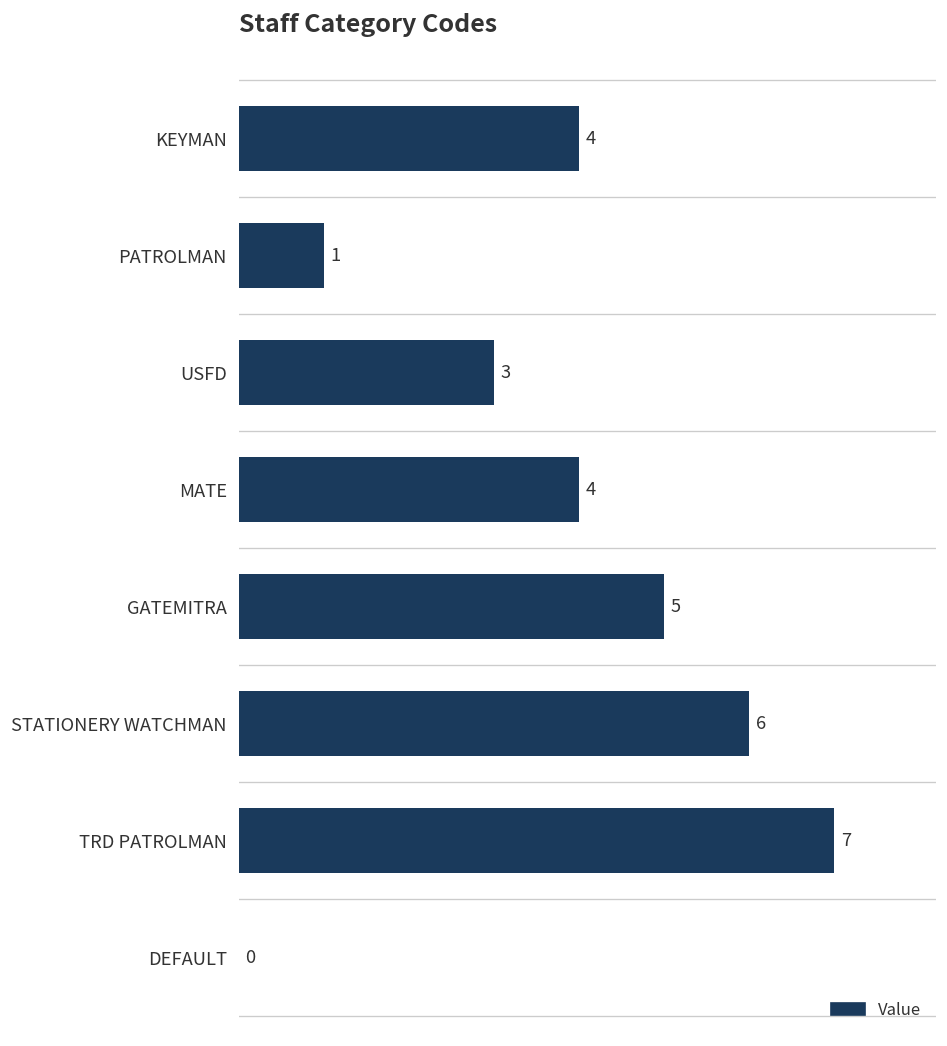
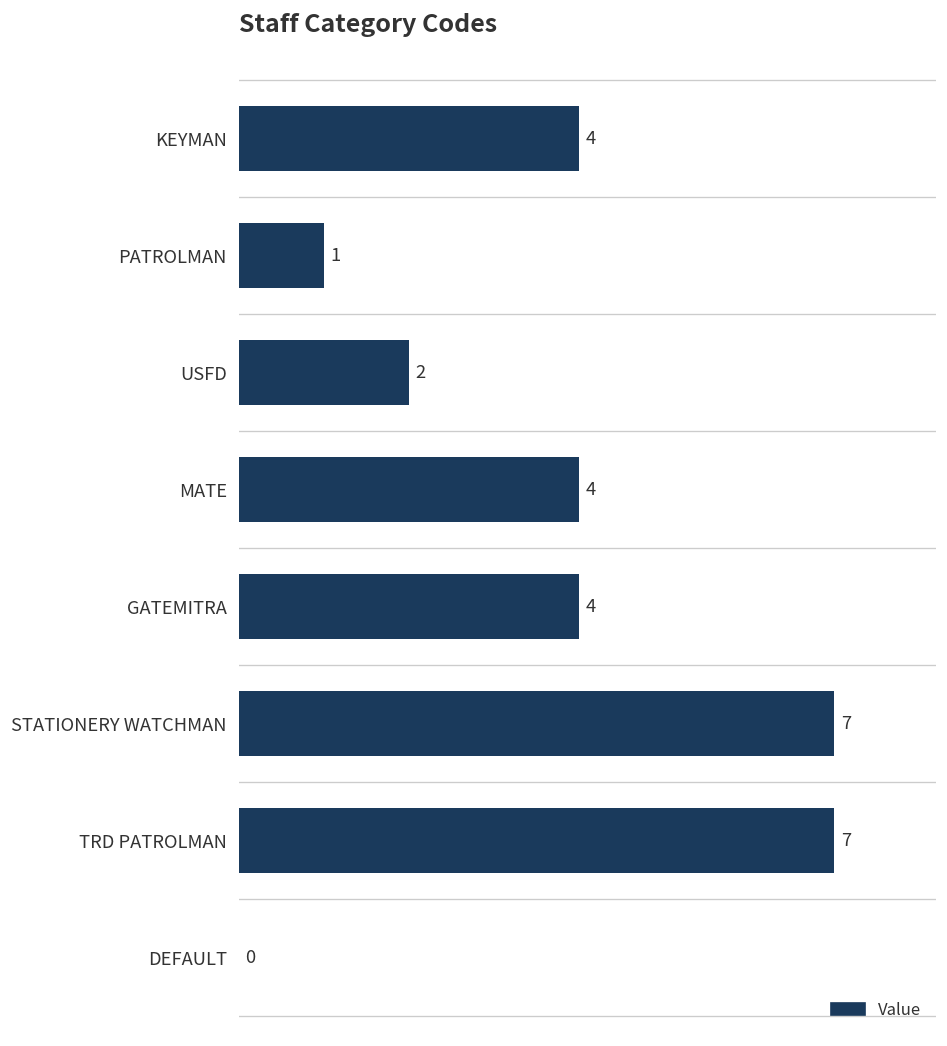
  {
    "KEYMAN": 4,
    "PATROLMAN": 1,
-   "USFD": 3,
+   "USFD": 2,
    "MATE": 4,
-   "GATEMITRA": 5,
-   "STATIONERY WATCHMAN": 6,
+   "GATEMITRA": 4,
+   "STATIONERY WATCHMAN": 7,
    "TRD PATROLMAN": 7,
    "DEFAULT": 0
  }
